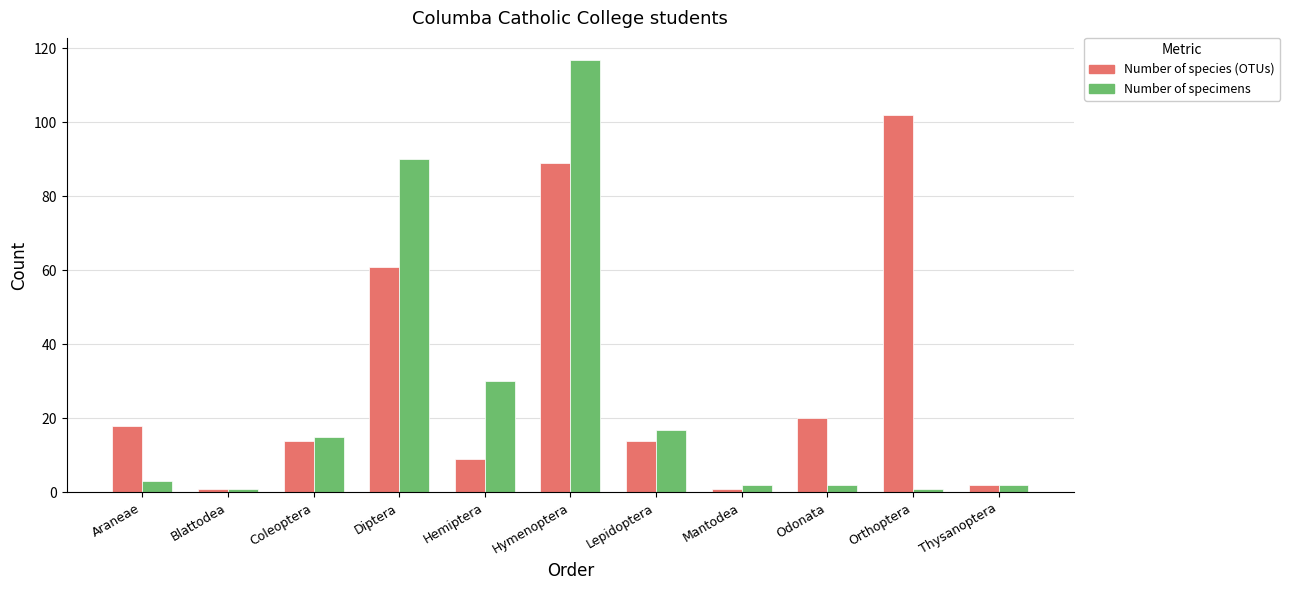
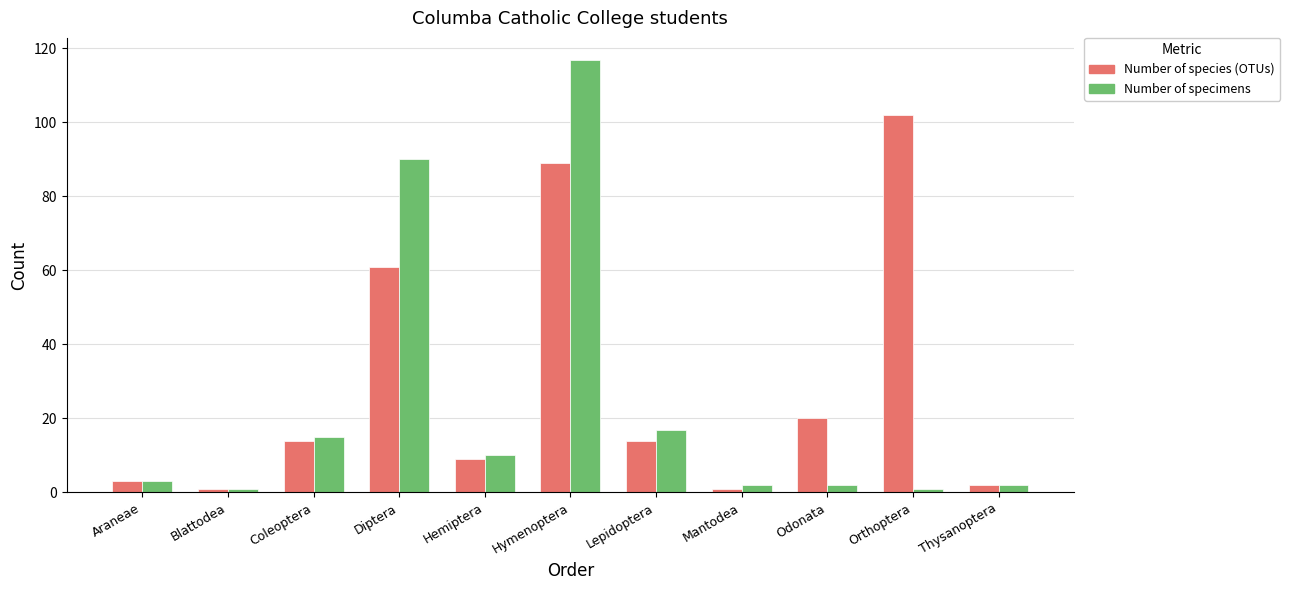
  {
    "Number of species (OTUs)": {
-     "Araneae": 18,
+     "Araneae": 3,
      "Blattodea": 1,
      "Coleoptera": 14,
      "Diptera": 61,
      "Hemiptera": 9,
      "Hymenoptera": 89,
      "Lepidoptera": 14,
      "Mantodea": 1,
      "Odonata": 20,
      "Orthoptera": 102,
      "Thysanoptera": 2
    },
    "Number of specimens": {
      "Araneae": 3,
      "Blattodea": 1,
      "Coleoptera": 15,
      "Diptera": 90,
-     "Hemiptera": 30,
+     "Hemiptera": 10,
      "Hymenoptera": 117,
      "Lepidoptera": 17,
      "Mantodea": 2,
      "Odonata": 2,
      "Orthoptera": 1,
      "Thysanoptera": 2
    }
  }
